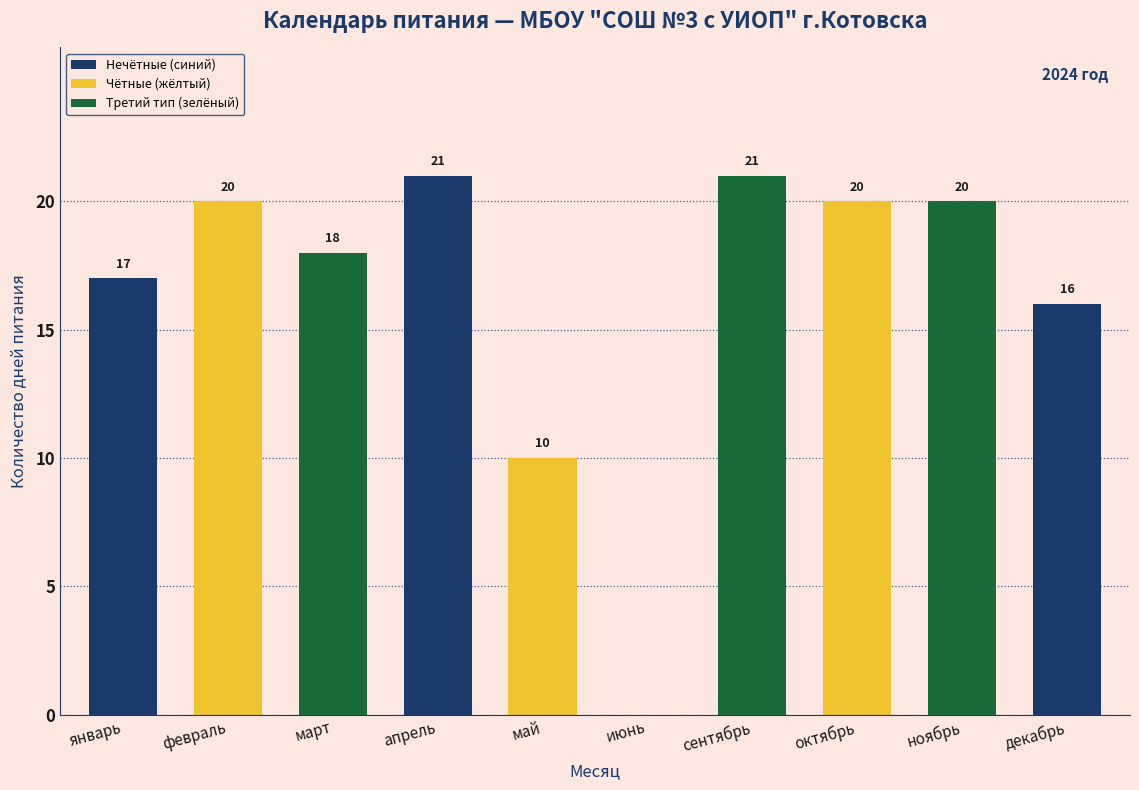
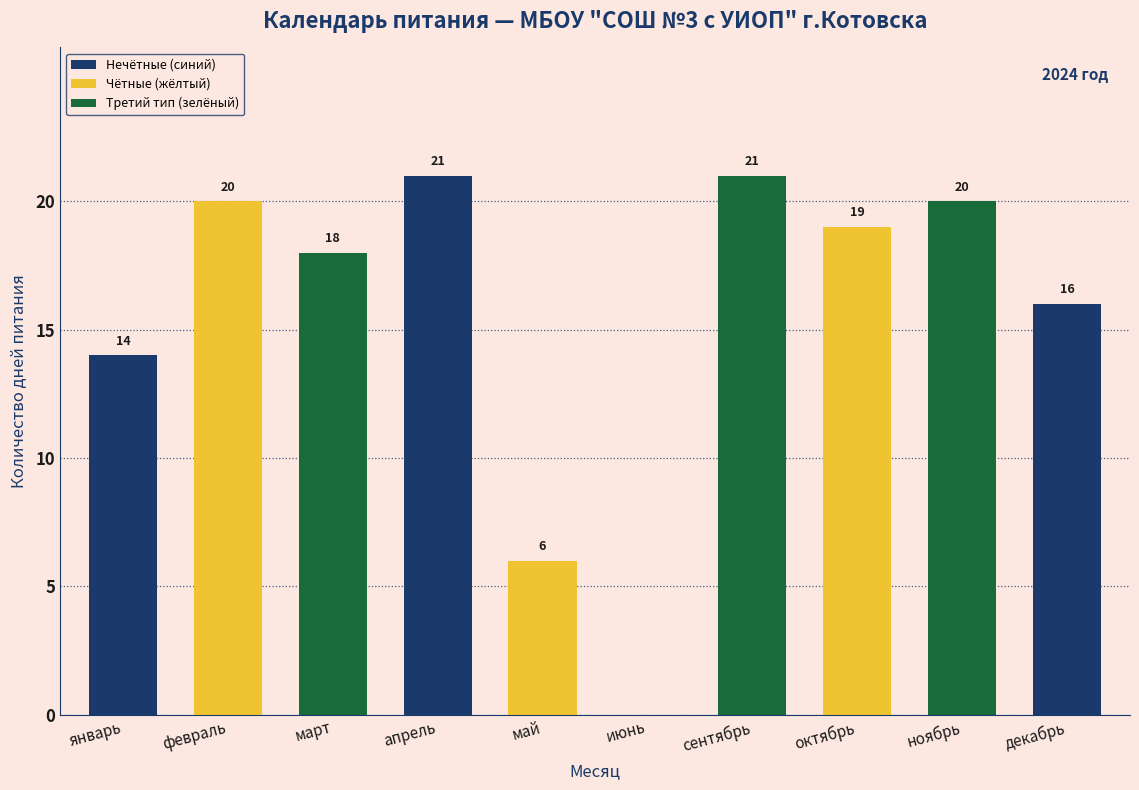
  {
-   "январь": 17,
+   "январь": 14,
    "февраль": 20,
    "март": 18,
    "апрель": 21,
-   "май": 10,
+   "май": 6,
    "сентябрь": 21,
-   "октябрь": 20,
+   "октябрь": 19,
    "ноябрь": 20,
    "декабрь": 16
  }
